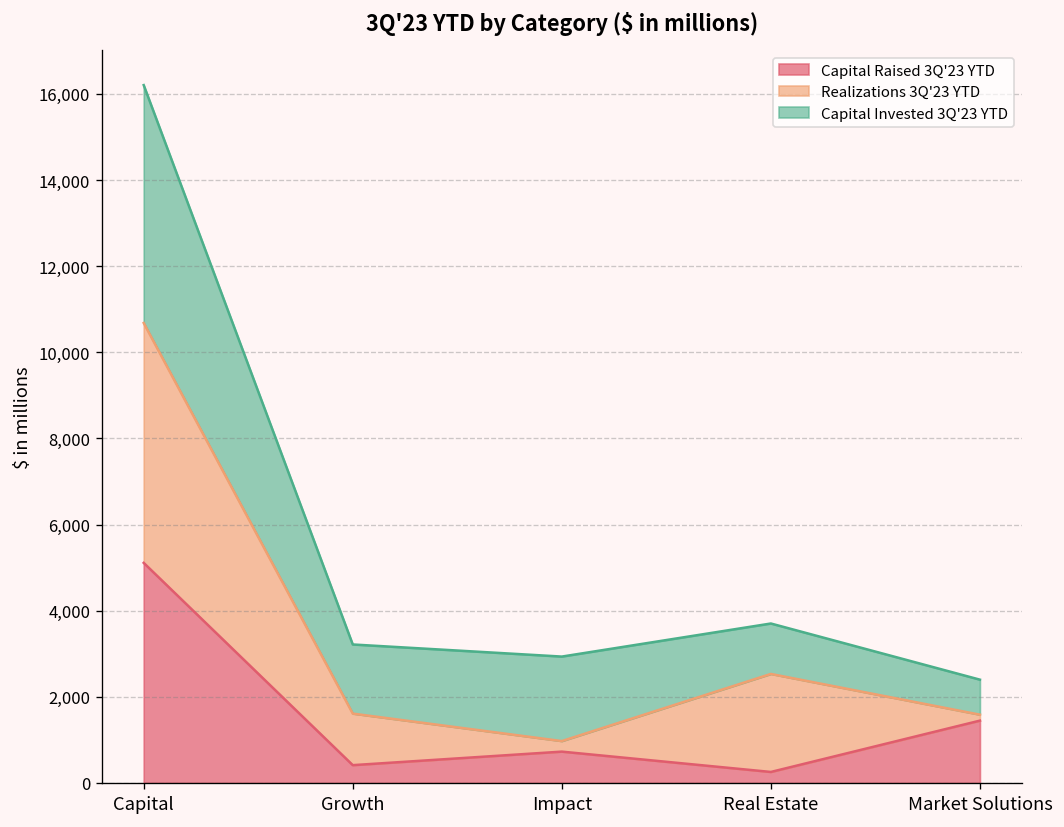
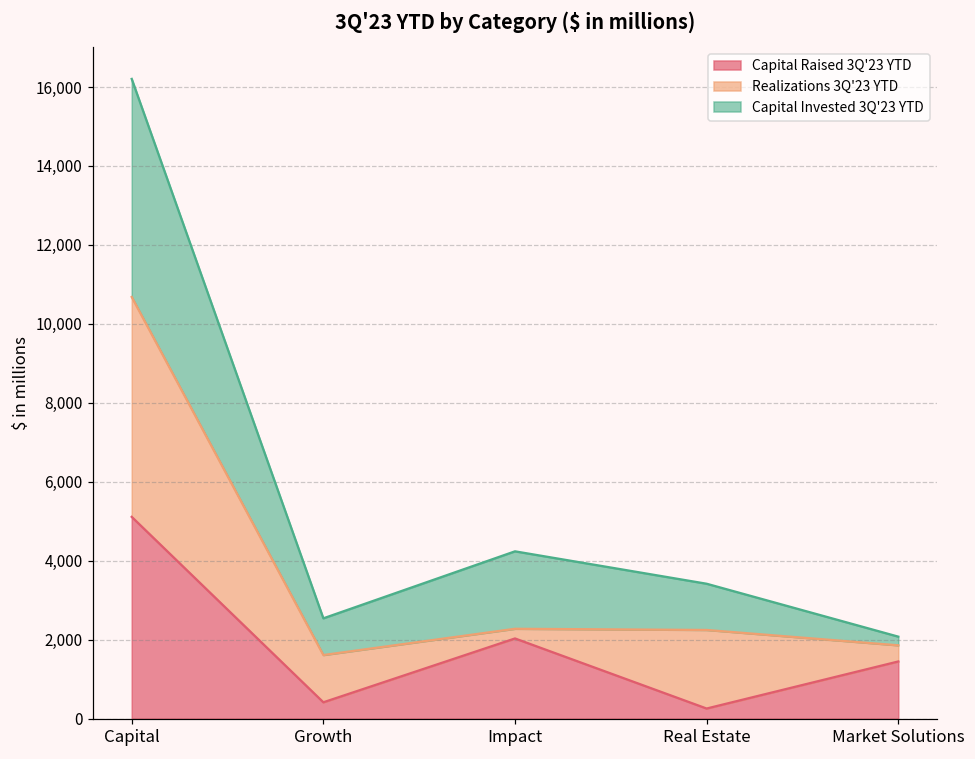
  {
    "Capital Raised 3Q'23 YTD": {
      "Capital": "5,100",
      "Growth": "400",
-     "Impact": "700",
+     "Impact": "2,000",
      "Real Estate": "300",
      "Market Solutions": "1,400"
    },
    "Realizations 3Q'23 YTD": {
      "Capital": "5,600",
      "Growth": "1,200",
      "Impact": "200",
-     "Real Estate": "2,300",
-     "Market Solutions": "100"
+     "Real Estate": "2,000",
+     "Market Solutions": "400"
    },
    "Capital Invested 3Q'23 YTD": {
      "Capital": "5,500",
-     "Growth": "1,600",
+     "Growth": "900",
      "Impact": "2,000",
      "Real Estate": "1,200",
-     "Market Solutions": "800"
+     "Market Solutions": "200"
    }
  }
